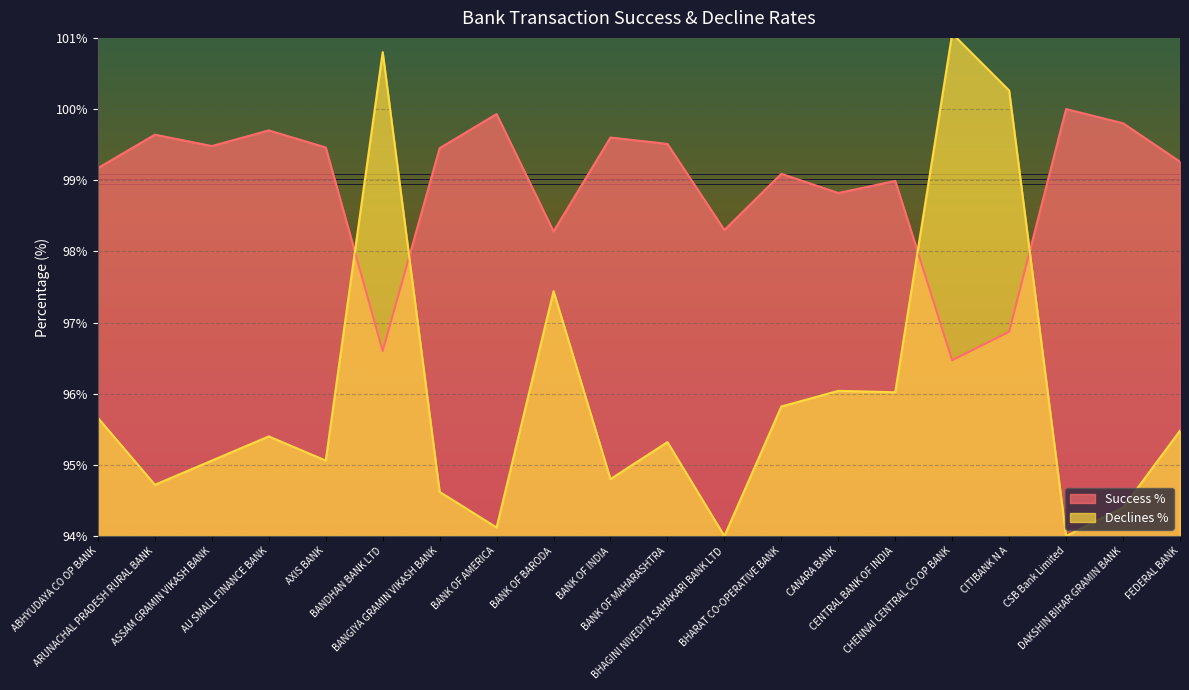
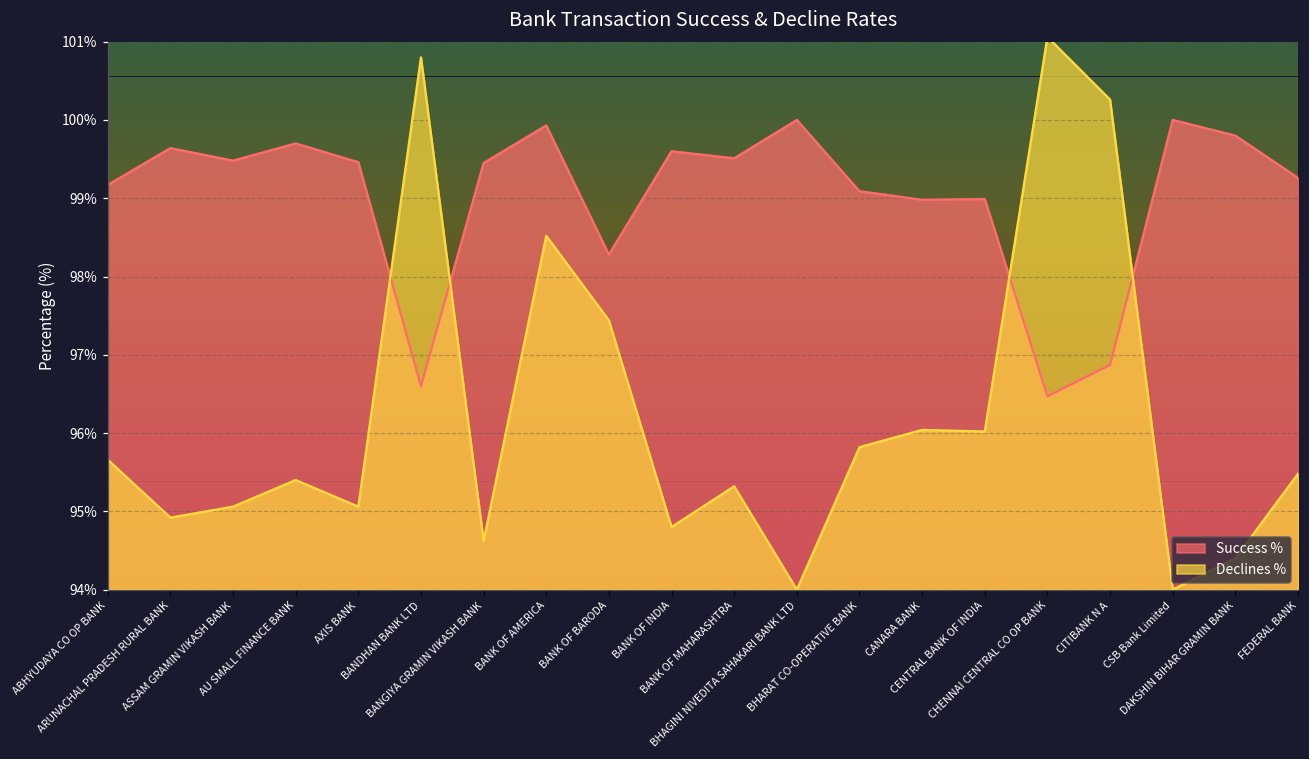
  {
    "Success %": {
      "ABHYUDAYA CO OP BANK": "99.2%",
      "ARUNACHAL PRADESH RURAL BANK": "99.6%",
      "ASSAM GRAMIN VIKASH BANK": "99.5%",
      "AU SMALL FINANCE BANK": "99.7%",
      "AXIS BANK": "99.5%",
      "BANDHAN BANK LTD": "96.6%",
      "BANGIYA GRAMIN VIKASH BANK": "99.5%",
      "BANK OF AMERICA": "99.9%",
      "BANK OF BARODA": "98.3%",
      "BANK OF INDIA": "99.6%",
      "BANK OF MAHARASHTRA": "99.5%",
-     "BHAGINI NIVEDITA SAHAKARI BANK LTD": "98.3%",
+     "BHAGINI NIVEDITA SAHAKARI BANK LTD": "100.0%",
      "BHARAT CO-OPERATIVE BANK": "99.1%",
-     "CANARA BANK": "98.8%",
+     "CANARA BANK": "99.0%",
      "CENTRAL BANK OF INDIA": "99.0%",
      "CHENNAI CENTRAL CO OP BANK": "96.5%",
      "CITIBANK N A": "96.9%",
      "CSB Bank Limited": "100.0%",
      "DAKSHIN BIHAR GRAMIN BANK": "99.8%",
      "FEDERAL BANK": "99.3%"
    },
    "Declines %": {
      "ABHYUDAYA CO OP BANK": "95.7%",
-     "ARUNACHAL PRADESH RURAL BANK": "94.7%",
+     "ARUNACHAL PRADESH RURAL BANK": "94.9%",
      "ASSAM GRAMIN VIKASH BANK": "95.1%",
      "AU SMALL FINANCE BANK": "95.4%",
      "AXIS BANK": "95.1%",
      "BANDHAN BANK LTD": "100.8%",
      "BANGIYA GRAMIN VIKASH BANK": "94.6%",
-     "BANK OF AMERICA": "94.1%",
+     "BANK OF AMERICA": "98.5%",
      "BANK OF BARODA": "97.4%",
      "BANK OF INDIA": "94.8%",
      "BANK OF MAHARASHTRA": "95.3%",
      "BHAGINI NIVEDITA SAHAKARI BANK LTD": "94.0%",
      "BHARAT CO-OPERATIVE BANK": "95.8%",
      "CANARA BANK": "96.0%",
      "CENTRAL BANK OF INDIA": "96.0%",
      "CITIBANK N A": "100.3%",
      "CSB Bank Limited": "94.0%",
      "FEDERAL BANK": "95.5%"
    }
  }
